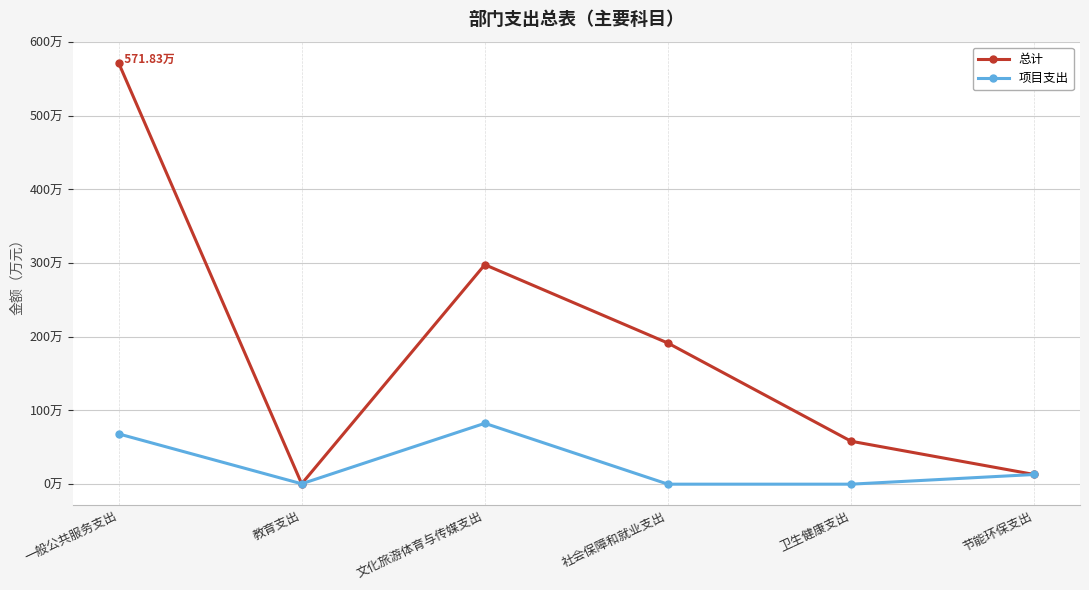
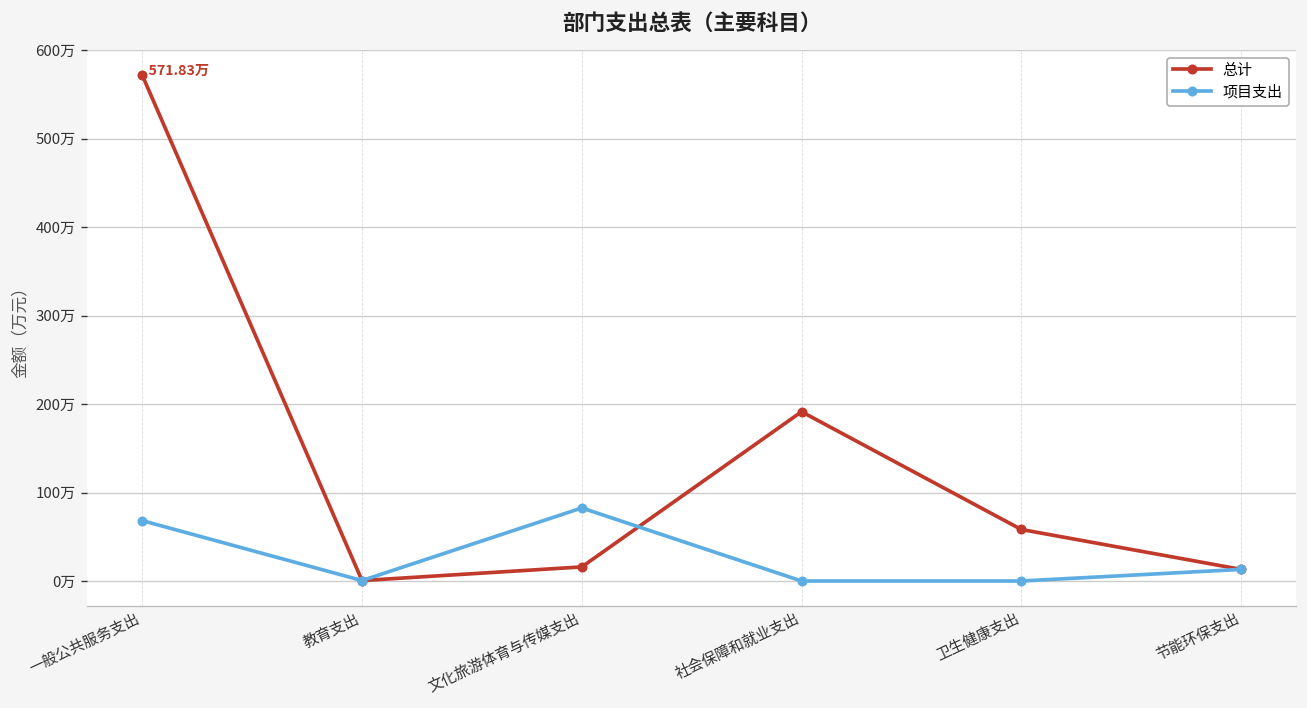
  {
    "总计": {
-     "文化旅游体育与传媒支出": "300万",
+     "文化旅游体育与传媒支出": "20万",
      "社会保障和就业支出": "190万",
      "卫生健康支出": "60万"
    },
    "项目支出": {
      "一般公共服务支出": "70万",
      "文化旅游体育与传媒支出": "80万",
      "社会保障和就业支出": "0万",
      "卫生健康支出": "0万"
    }
  }
